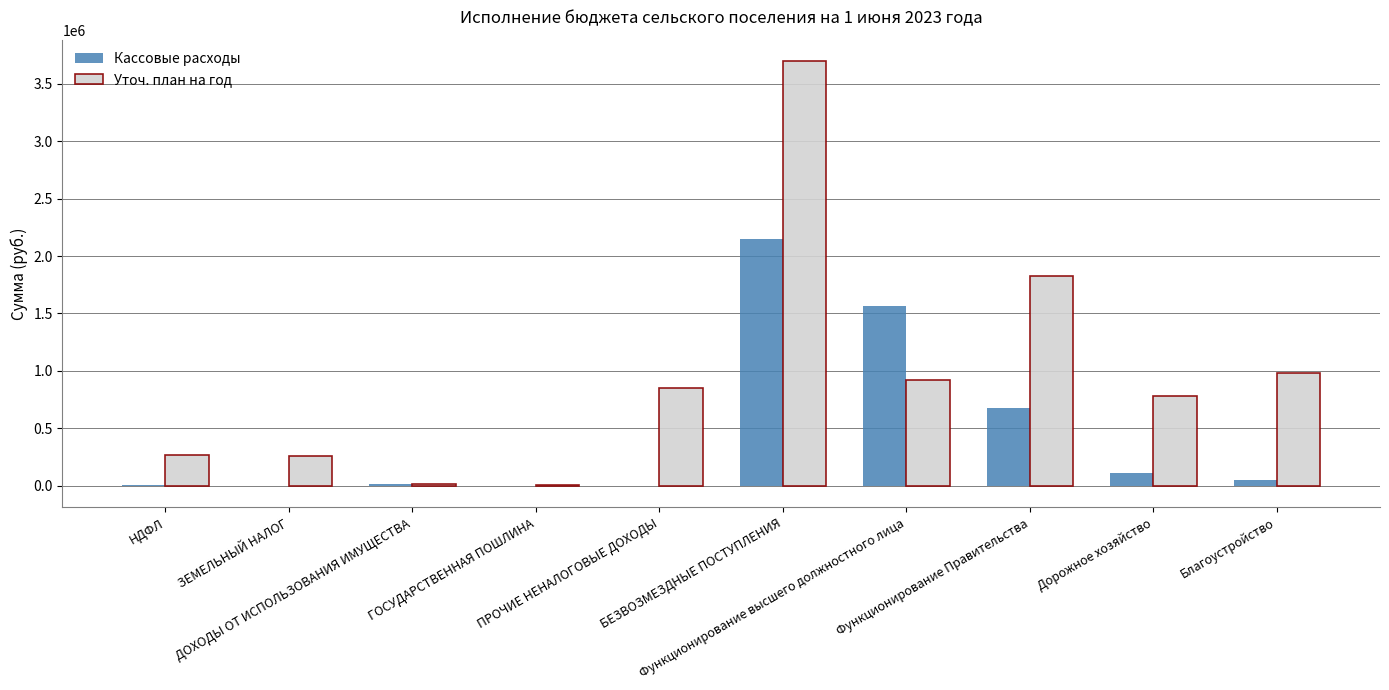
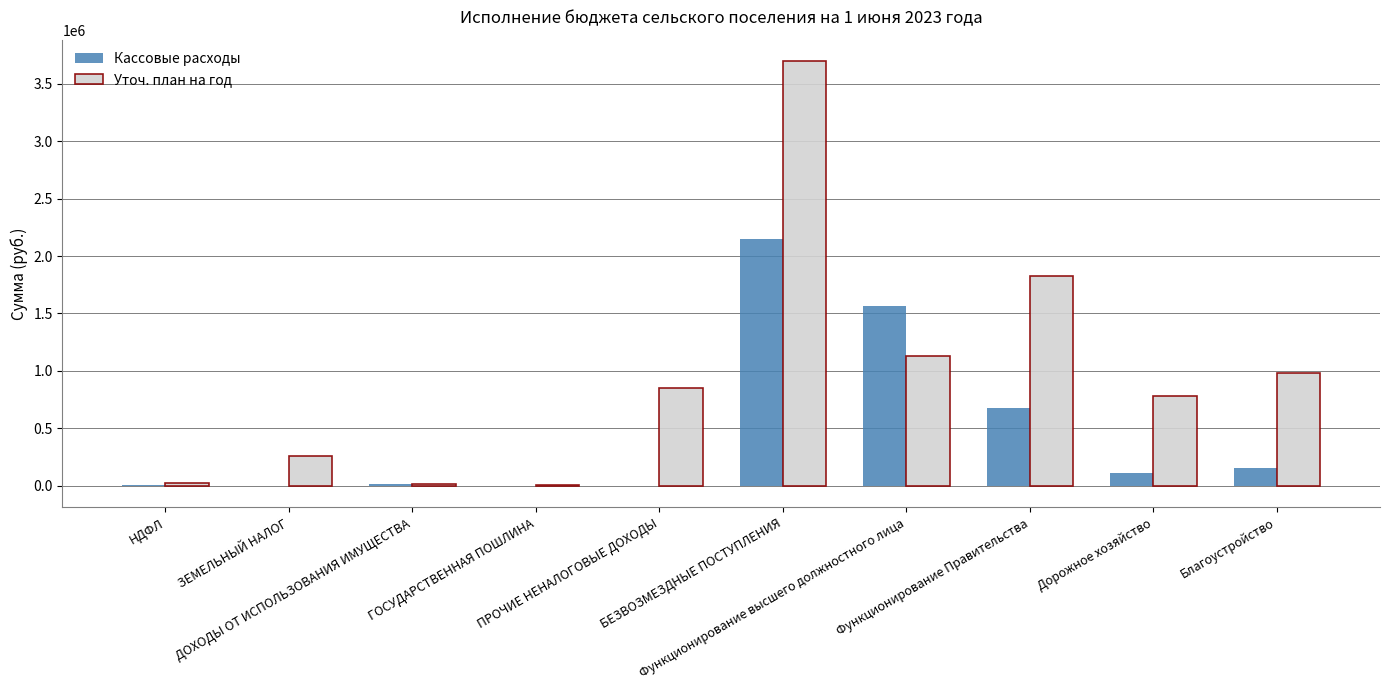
  {
    "Кассовые расходы": {
      "ПРОЧИЕ НЕНАЛОГОВЫЕ ДОХОДЫ": 0,
      "БЕЗВОЗМЕЗДНЫЕ ПОСТУПЛЕНИЯ": 2150000,
      "Функционирование высшего должностного лица": 1570000,
      "Функционирование Правительства": 670000,
      "Дорожное хозяйство": 110000,
-     "Благоустройство": 50000
+     "Благоустройство": 150000
    },
    "Уточ. план на год": {
-     "НДФЛ": 270000,
+     "НДФЛ": 20000,
      "ЗЕМЕЛЬНЫЙ НАЛОГ": 260000,
      "ПРОЧИЕ НЕНАЛОГОВЫЕ ДОХОДЫ": 850000,
      "БЕЗВОЗМЕЗДНЫЕ ПОСТУПЛЕНИЯ": 3700000,
-     "Функционирование высшего должностного лица": 920000,
+     "Функционирование высшего должностного лица": 1130000,
      "Функционирование Правительства": 1830000,
      "Дорожное хозяйство": 780000,
      "Благоустройство": 980000
    }
  }
